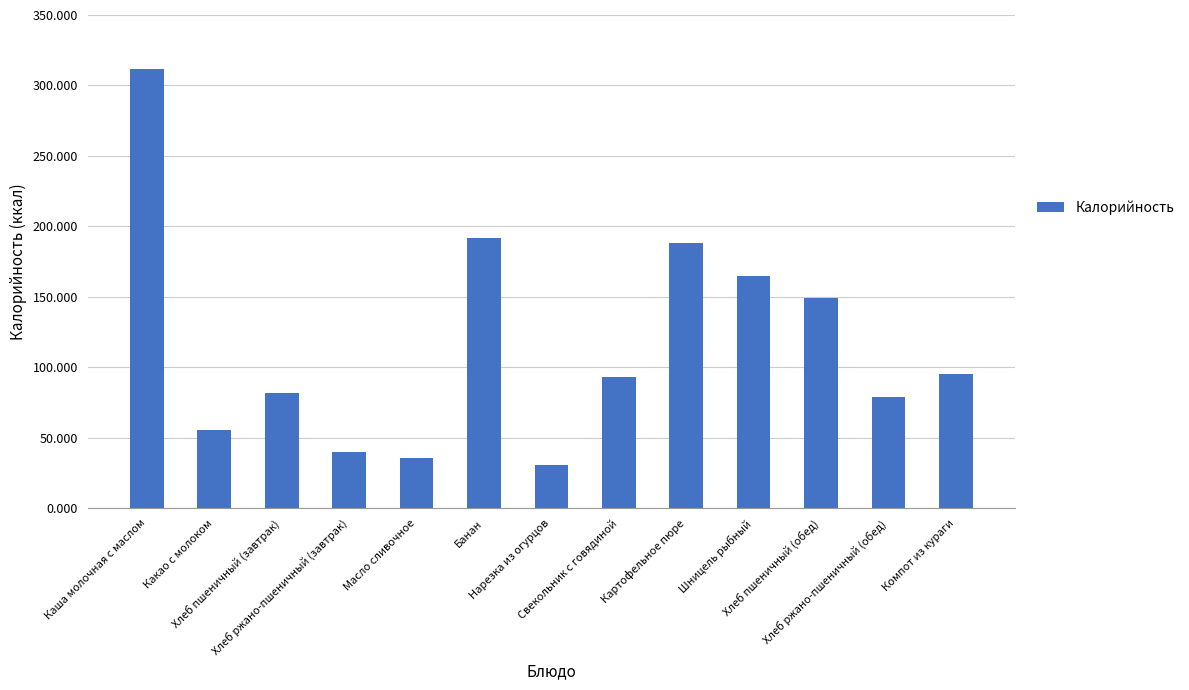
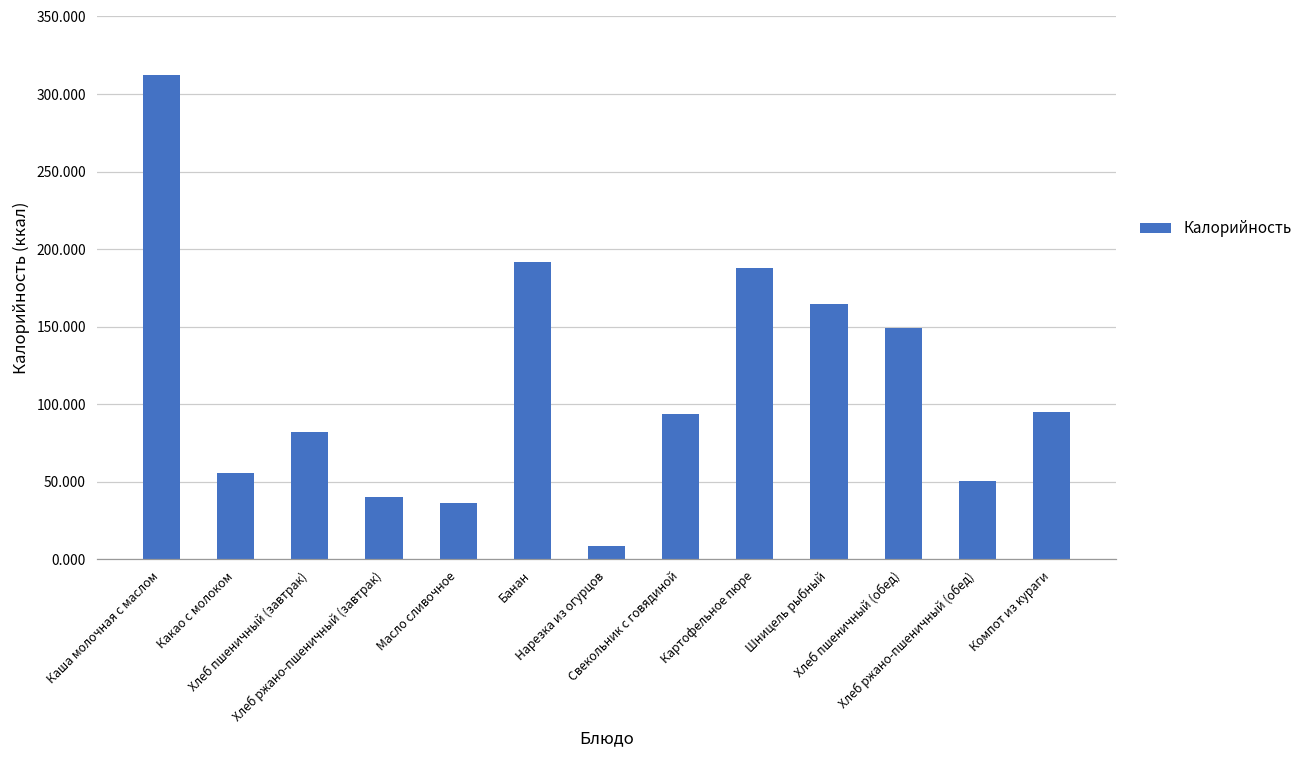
  {
    "Каша молочная с маслом": 312,
    "Какао с молоком": 56,
    "Хлеб пшеничный (завтрак)": 82,
    "Хлеб ржано-пшеничный (завтрак)": 40,
    "Масло сливочное": 36,
    "Банан": 192,
-   "Нарезка из огурцов": 31,
+   "Нарезка из огурцов": 8,
    "Свекольник с говядиной": 93,
    "Картофельное пюре": 188,
    "Шницель рыбный": 165,
    "Хлеб пшеничный (обед)": 149,
-   "Хлеб ржано-пшеничный (обед)": 79,
+   "Хлеб ржано-пшеничный (обед)": 50,
    "Компот из кураги": 95
  }
